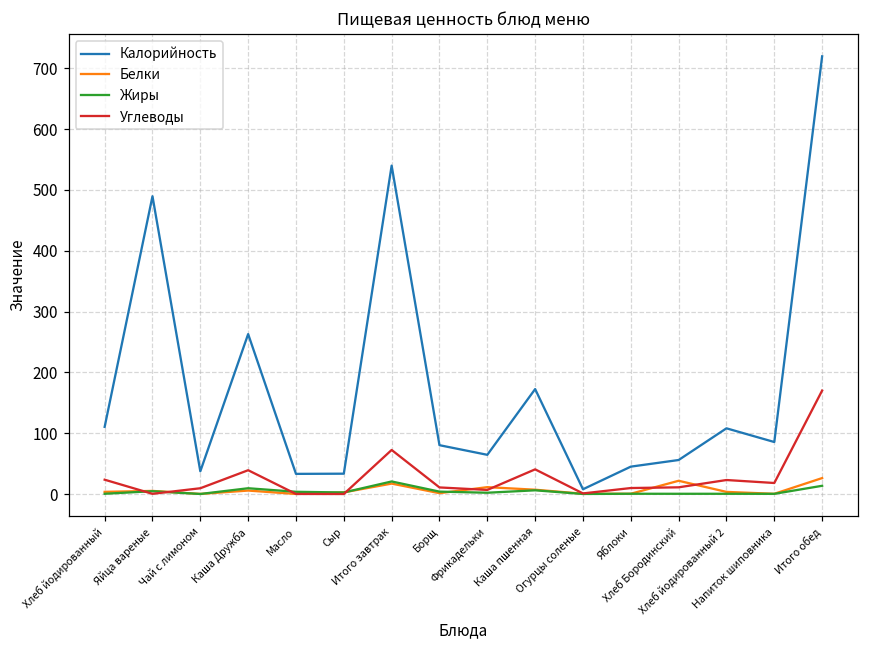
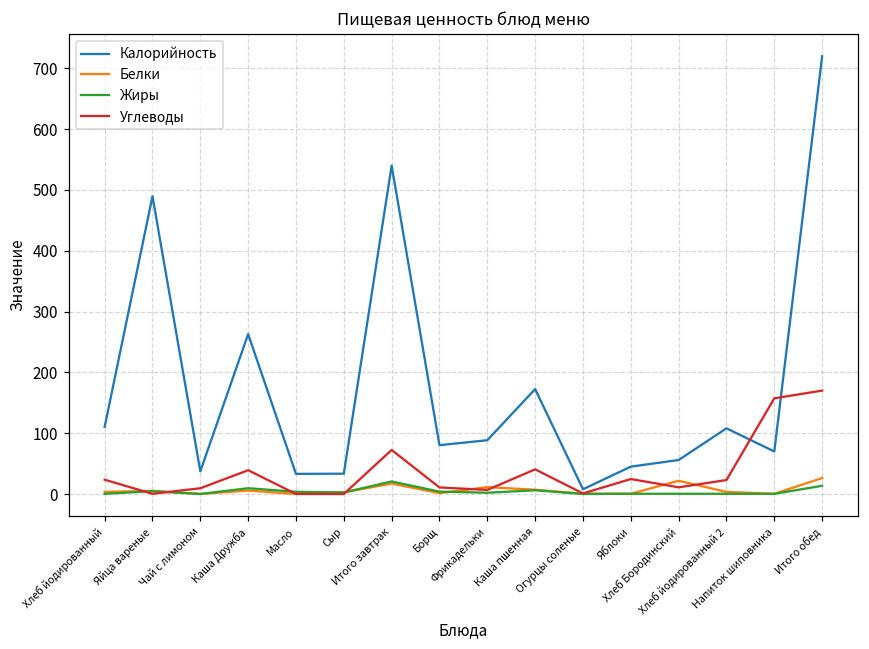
  {
    "Калорийность": {
      "Хлеб йодированный": 110,
      "Яйца вареные": 490,
      "Чай с лимоном": 40,
      "Каша Дружба": 260,
      "Масло": 30,
      "Сыр": 30,
      "Итого завтрак": 540,
      "Борщ": 80,
-     "Фрикадельки": 60,
+     "Фрикадельки": 90,
      "Каша пшенная": 170,
      "Огурцы соленые": 10,
      "Яблоки": 50,
      "Хлеб Бородинский": 60,
      "Хлеб йодированный 2": 110,
-     "Напиток шиповника": 90,
+     "Напиток шиповника": 70,
      "Итого обед": 720
    },
    "Белки": {
      "Хлеб Бородинский": 20,
      "Итого обед": 30
    },
    "Жиры": {
      "Хлеб Бородинский": 0,
      "Итого обед": 10
    },
    "Углеводы": {
      "Хлеб йодированный": 20,
      "Чай с лимоном": 10,
      "Каша Дружба": 40,
      "Итого завтрак": 70,
      "Борщ": 10,
      "Каша пшенная": 40,
-     "Яблоки": 10,
+     "Яблоки": 20,
      "Хлеб Бородинский": 10,
      "Хлеб йодированный 2": 20,
-     "Напиток шиповника": 20,
+     "Напиток шиповника": 160,
      "Итого обед": 170
    }
  }
